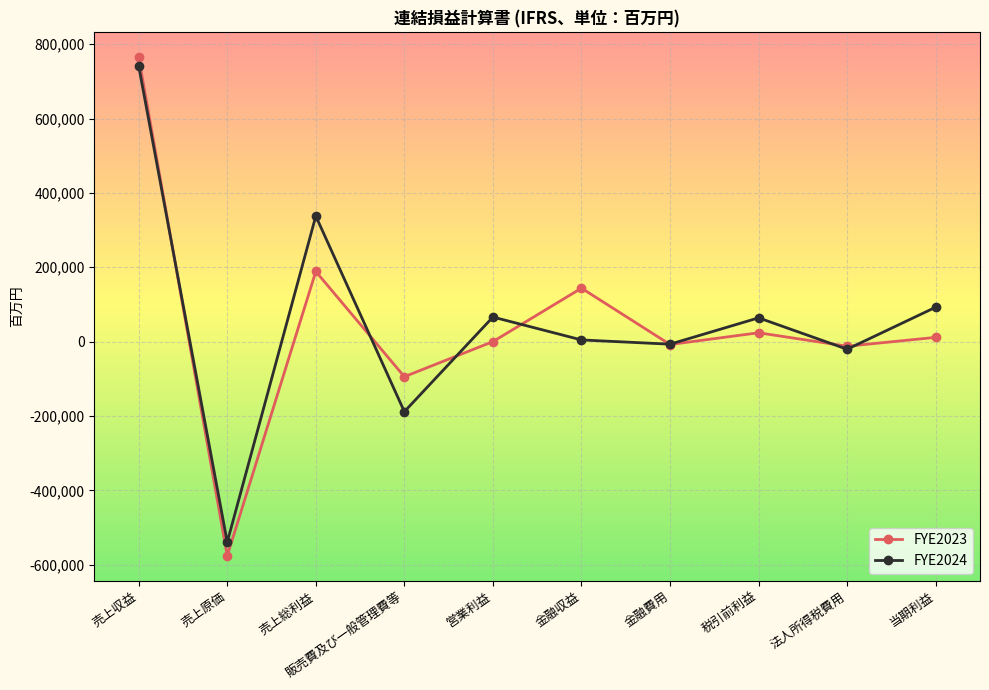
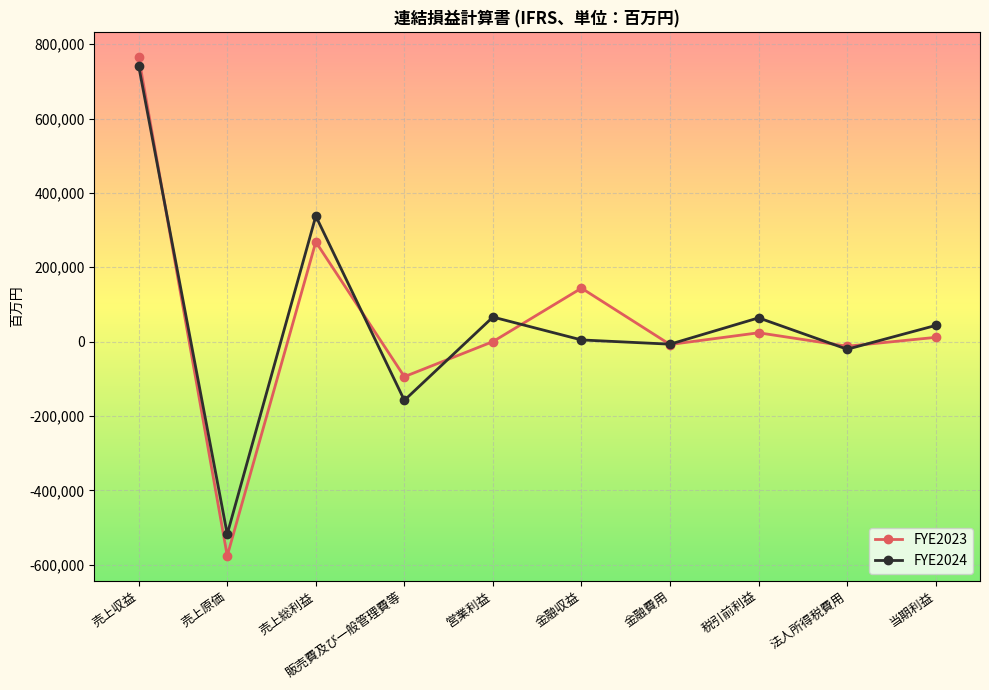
  {
    "FYE2023": {
      "売上収益": "760,000",
      "売上原価": "-580,000",
-     "売上総利益": "190,000",
+     "売上総利益": "270,000",
      "販売費及び一般管理費等": "-90,000",
      "営業利益": "0",
      "金融収益": "140,000",
      "税引前利益": "20,000",
      "法人所得税費用": "-10,000",
      "当期利益": "10,000"
    },
    "FYE2024": {
      "売上収益": "740,000",
-     "売上原価": "-540,000",
+     "売上原価": "-520,000",
      "売上総利益": "340,000",
-     "販売費及び一般管理費等": "-190,000",
+     "販売費及び一般管理費等": "-160,000",
      "営業利益": "70,000",
      "金融収益": "0",
      "税引前利益": "60,000",
      "法人所得税費用": "-20,000",
-     "当期利益": "90,000"
+     "当期利益": "40,000"
    }
  }
